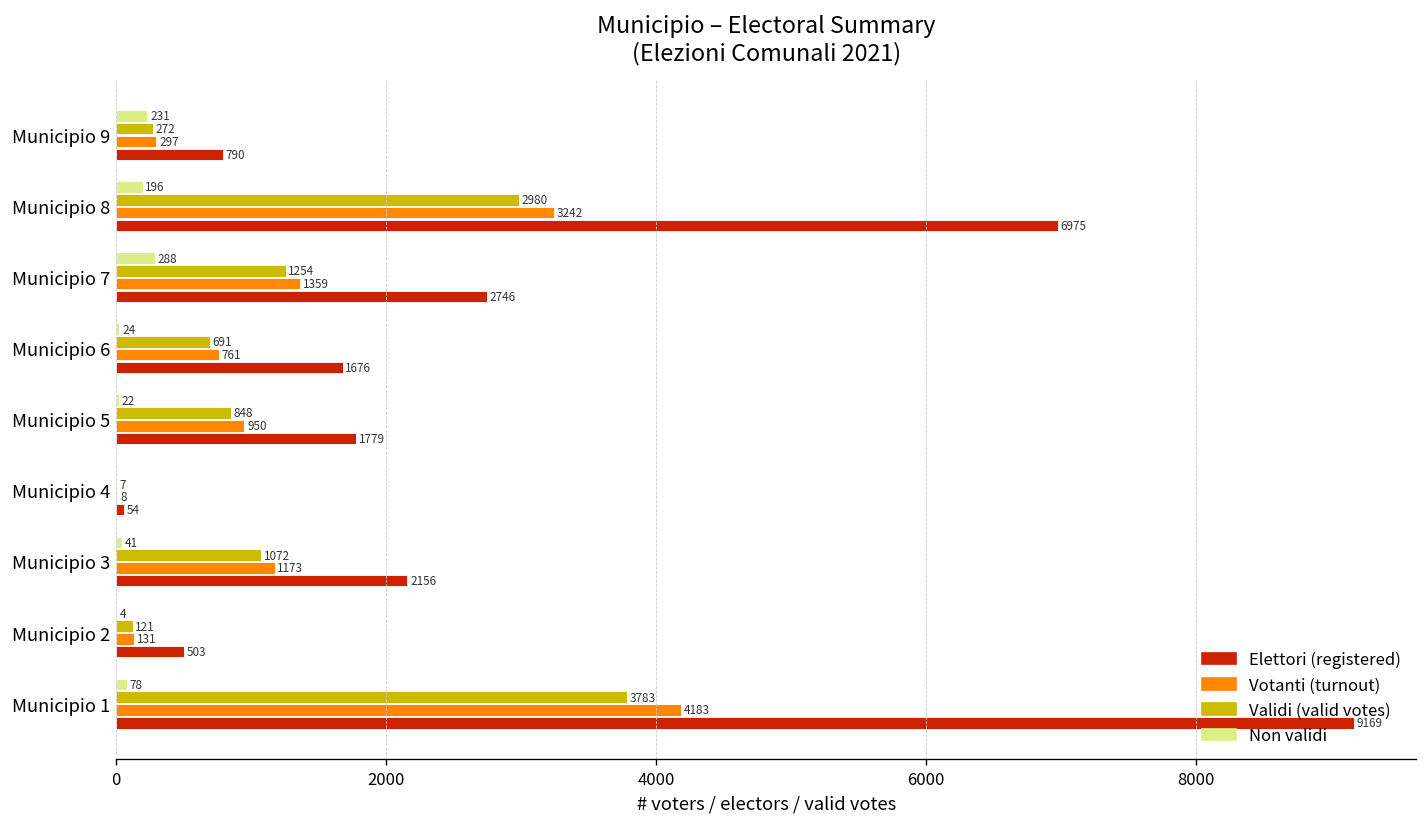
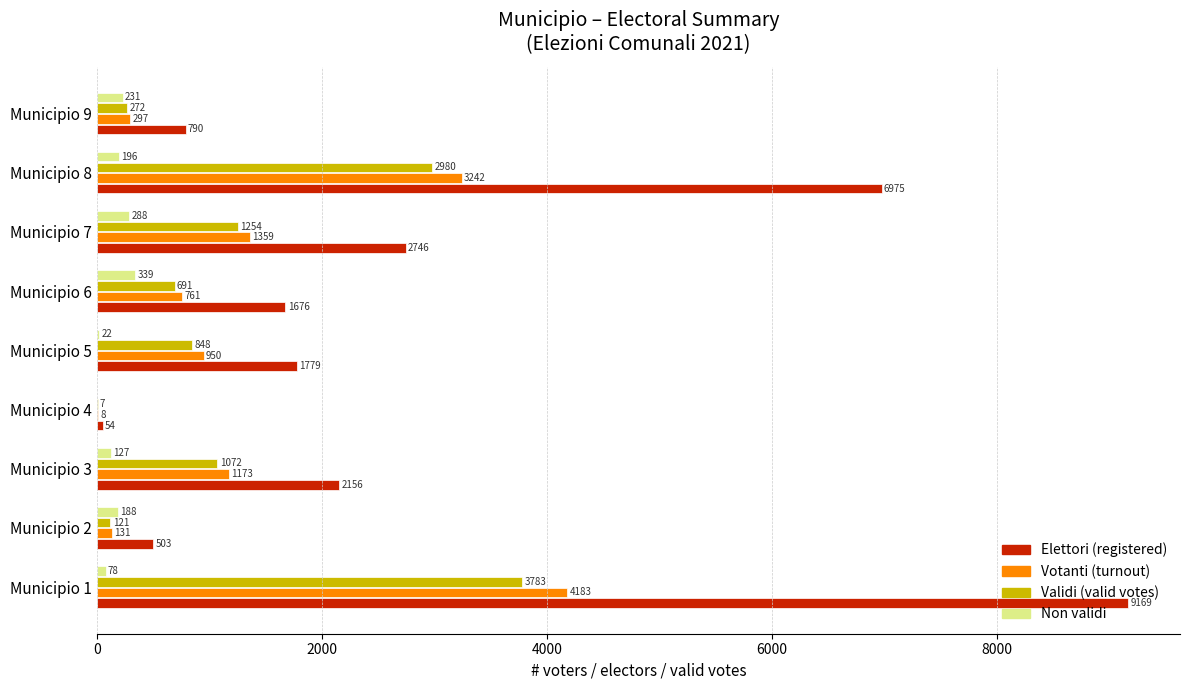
  {
    "Non validi": {
      "Municipio 9": 231,
      "Municipio 8": 196,
      "Municipio 7": 288,
-     "Municipio 6": 24,
+     "Municipio 6": 339,
      "Municipio 5": 22,
-     "Municipio 3": 41,
-     "Municipio 2": 4,
+     "Municipio 3": 127,
+     "Municipio 2": 188,
      "Municipio 1": 78
    }
  }
